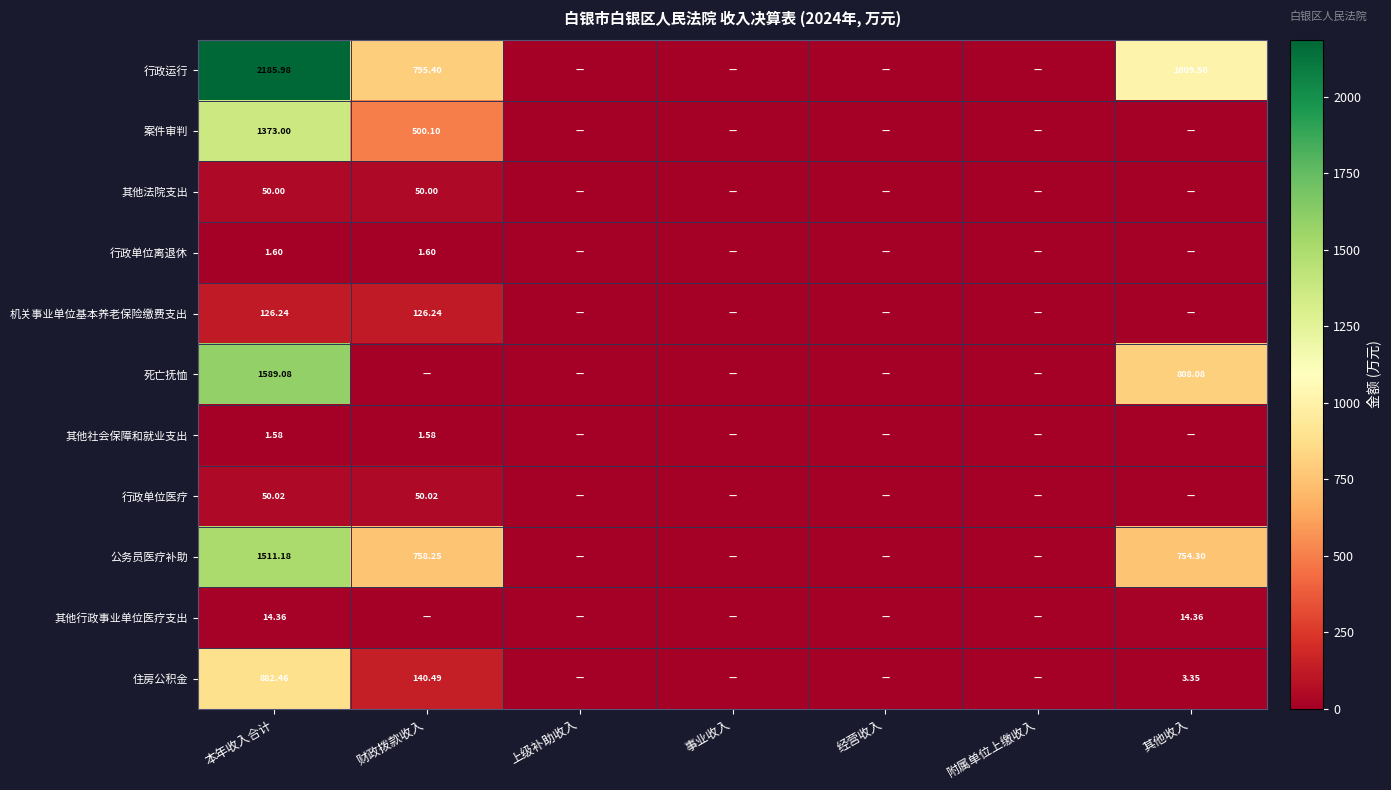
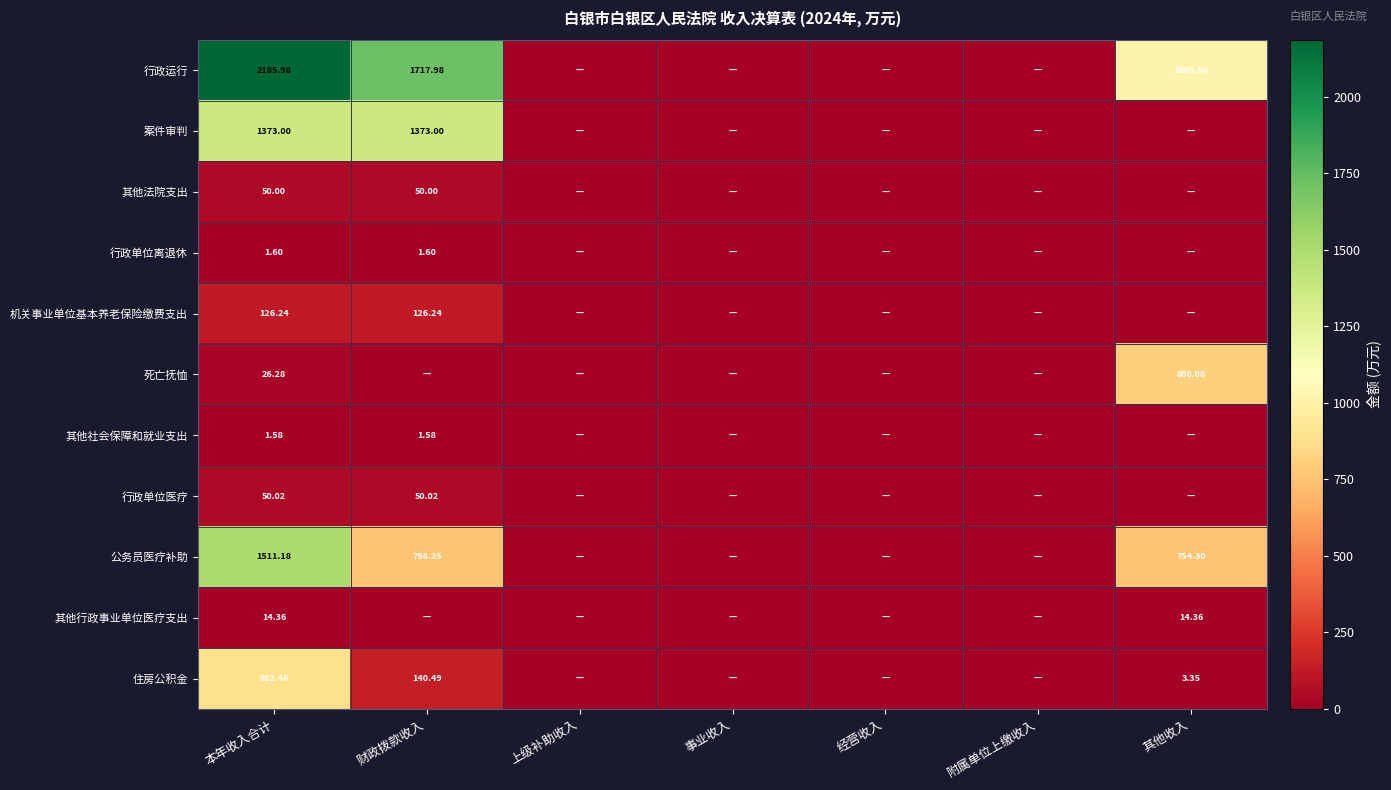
  {
    "行政运行": {
      "本年收入合计": 2185.98,
-     "财政拨款收入": 795.40,
+     "财政拨款收入": 1717.98,
      "其他收入": 1009.50
    },
    "案件审判": {
      "本年收入合计": 1373.00,
-     "财政拨款收入": 500.10
+     "财政拨款收入": 1373.00
    },
    "其他法院支出": {
      "本年收入合计": 50.00,
      "财政拨款收入": 50.00
    },
    "行政单位离退休": {
      "本年收入合计": 1.60,
      "财政拨款收入": 1.60
    },
    "机关事业单位基本养老保险缴费支出": {
      "本年收入合计": 126.24,
      "财政拨款收入": 126.24
    },
    "死亡抚恤": {
-     "本年收入合计": 1589.08,
+     "本年收入合计": 26.28,
      "其他收入": 808.08
    },
    "其他社会保障和就业支出": {
      "本年收入合计": 1.58,
      "财政拨款收入": 1.58
    },
    "行政单位医疗": {
      "本年收入合计": 50.02,
      "财政拨款收入": 50.02
    },
    "公务员医疗补助": {
      "本年收入合计": 1511.18,
      "财政拨款收入": 758.25,
      "其他收入": 754.30
    },
    "其他行政事业单位医疗支出": {
      "本年收入合计": 14.36,
      "其他收入": 14.36
    },
    "住房公积金": {
      "本年收入合计": 882.46,
      "财政拨款收入": 140.49,
      "其他收入": 3.35
    }
  }
